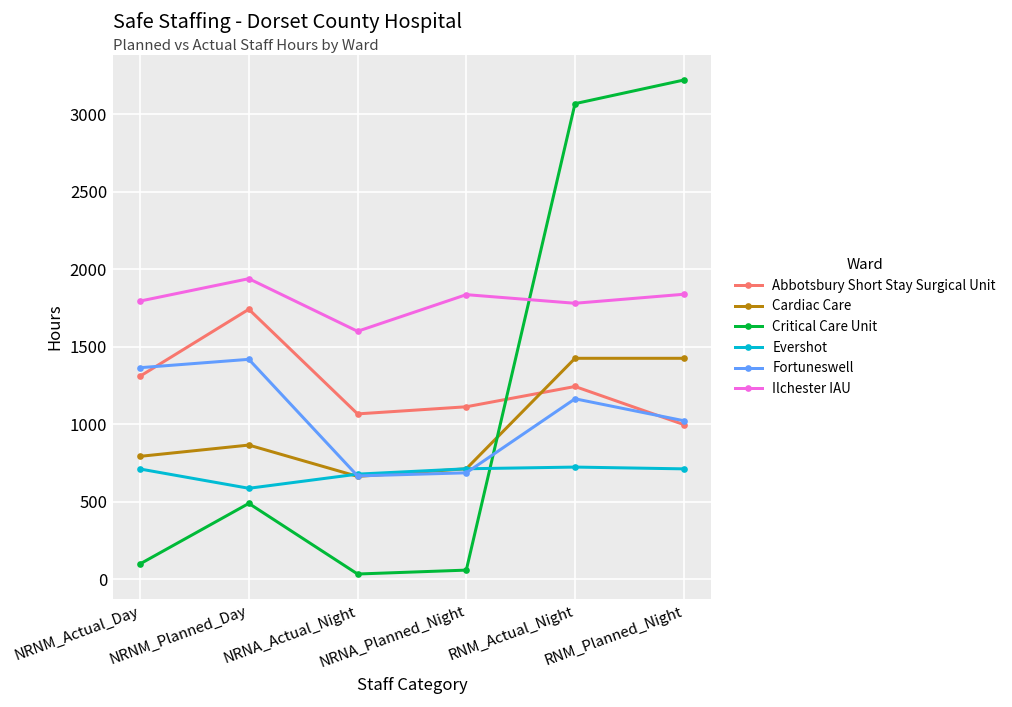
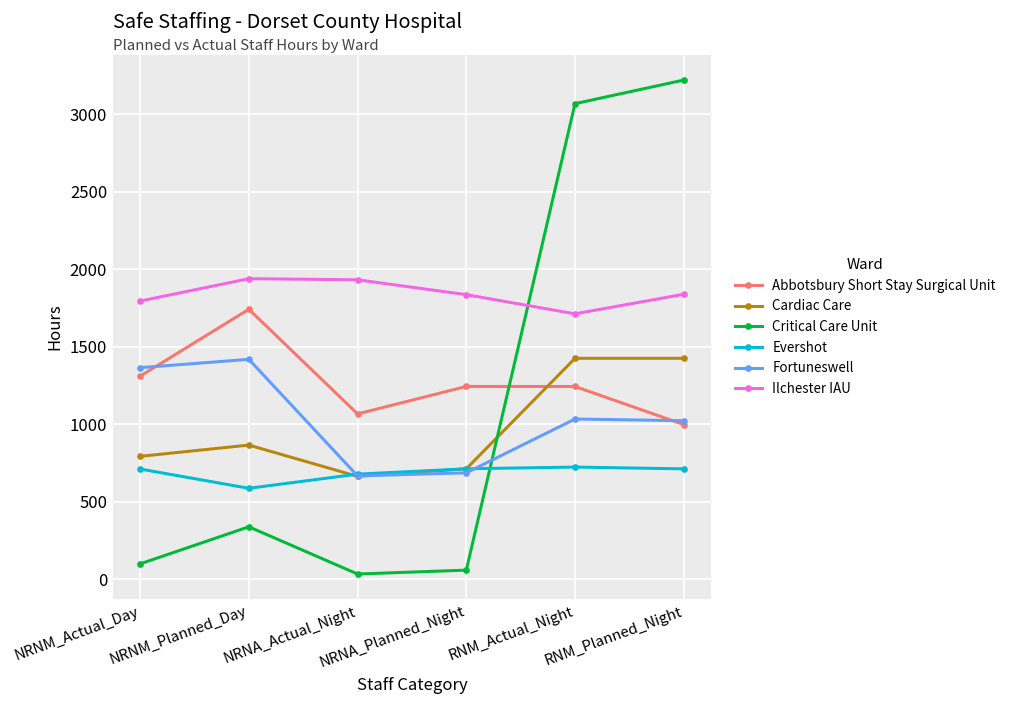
  {
    "Abbotsbury Short Stay Surgical Unit": {
      "NRNM_Actual_Day": 1310,
      "NRNM_Planned_Day": 1740,
      "NRNA_Actual_Night": 1070,
-     "NRNA_Planned_Night": 1110,
+     "NRNA_Planned_Night": 1240,
      "RNM_Actual_Night": 1240,
      "RNM_Planned_Night": 1000
    },
    "Cardiac Care": {
      "NRNM_Actual_Day": 790,
      "NRNM_Planned_Day": 870,
      "RNM_Actual_Night": 1430,
      "RNM_Planned_Night": 1430
    },
    "Critical Care Unit": {
      "NRNM_Actual_Day": 100,
-     "NRNM_Planned_Day": 490,
+     "NRNM_Planned_Day": 340,
      "NRNA_Actual_Night": 30,
      "NRNA_Planned_Night": 60,
      "RNM_Actual_Night": 3070,
      "RNM_Planned_Night": 3220
    },
    "Evershot": {
      "NRNM_Actual_Day": 710,
      "NRNM_Planned_Day": 590,
      "RNM_Actual_Night": 720,
      "RNM_Planned_Night": 710
    },
    "Fortuneswell": {
      "NRNM_Actual_Day": 1370,
      "NRNM_Planned_Day": 1420,
      "NRNA_Planned_Night": 690,
-     "RNM_Actual_Night": 1160,
+     "RNM_Actual_Night": 1030,
      "RNM_Planned_Night": 1020
    },
    "Ilchester IAU": {
      "NRNM_Actual_Day": 1790,
      "NRNM_Planned_Day": 1940,
-     "NRNA_Actual_Night": 1600,
+     "NRNA_Actual_Night": 1930,
      "NRNA_Planned_Night": 1840,
-     "RNM_Actual_Night": 1780,
+     "RNM_Actual_Night": 1710,
      "RNM_Planned_Night": 1840
    }
  }
